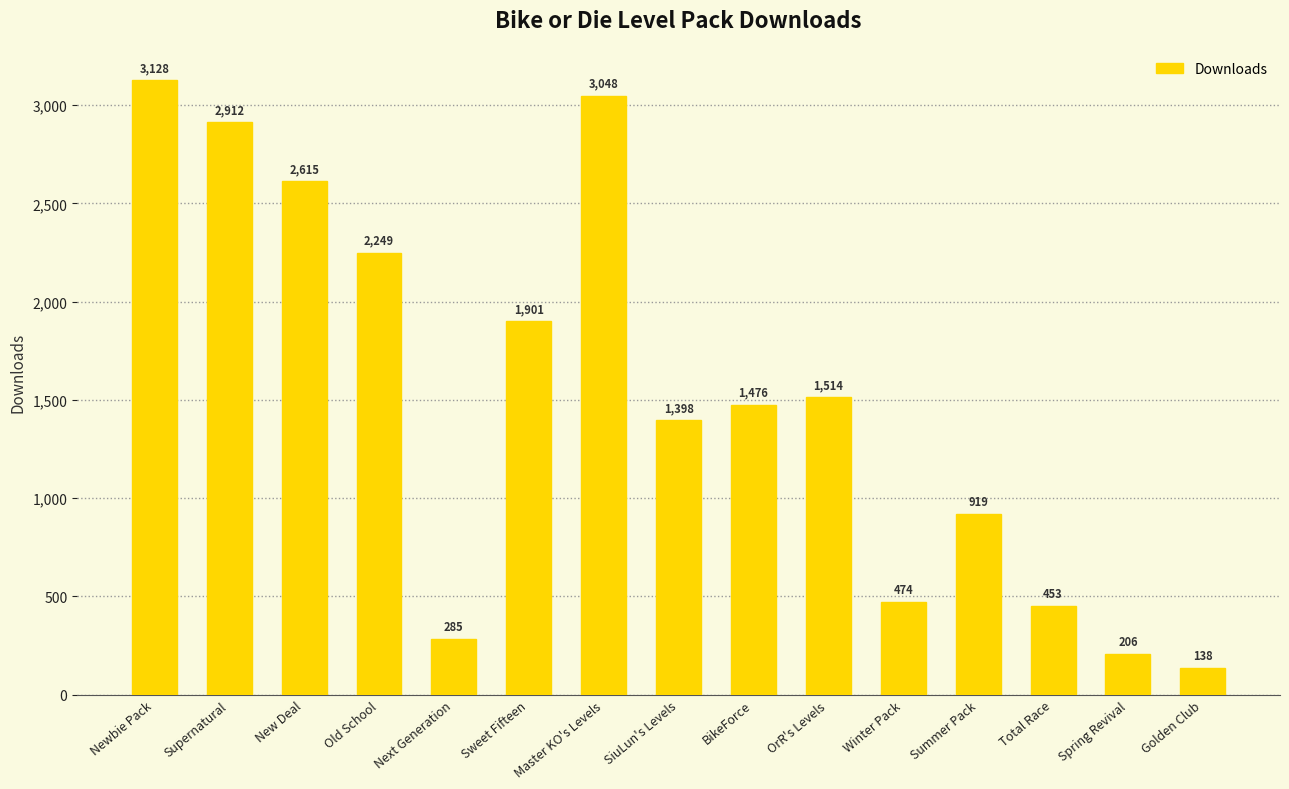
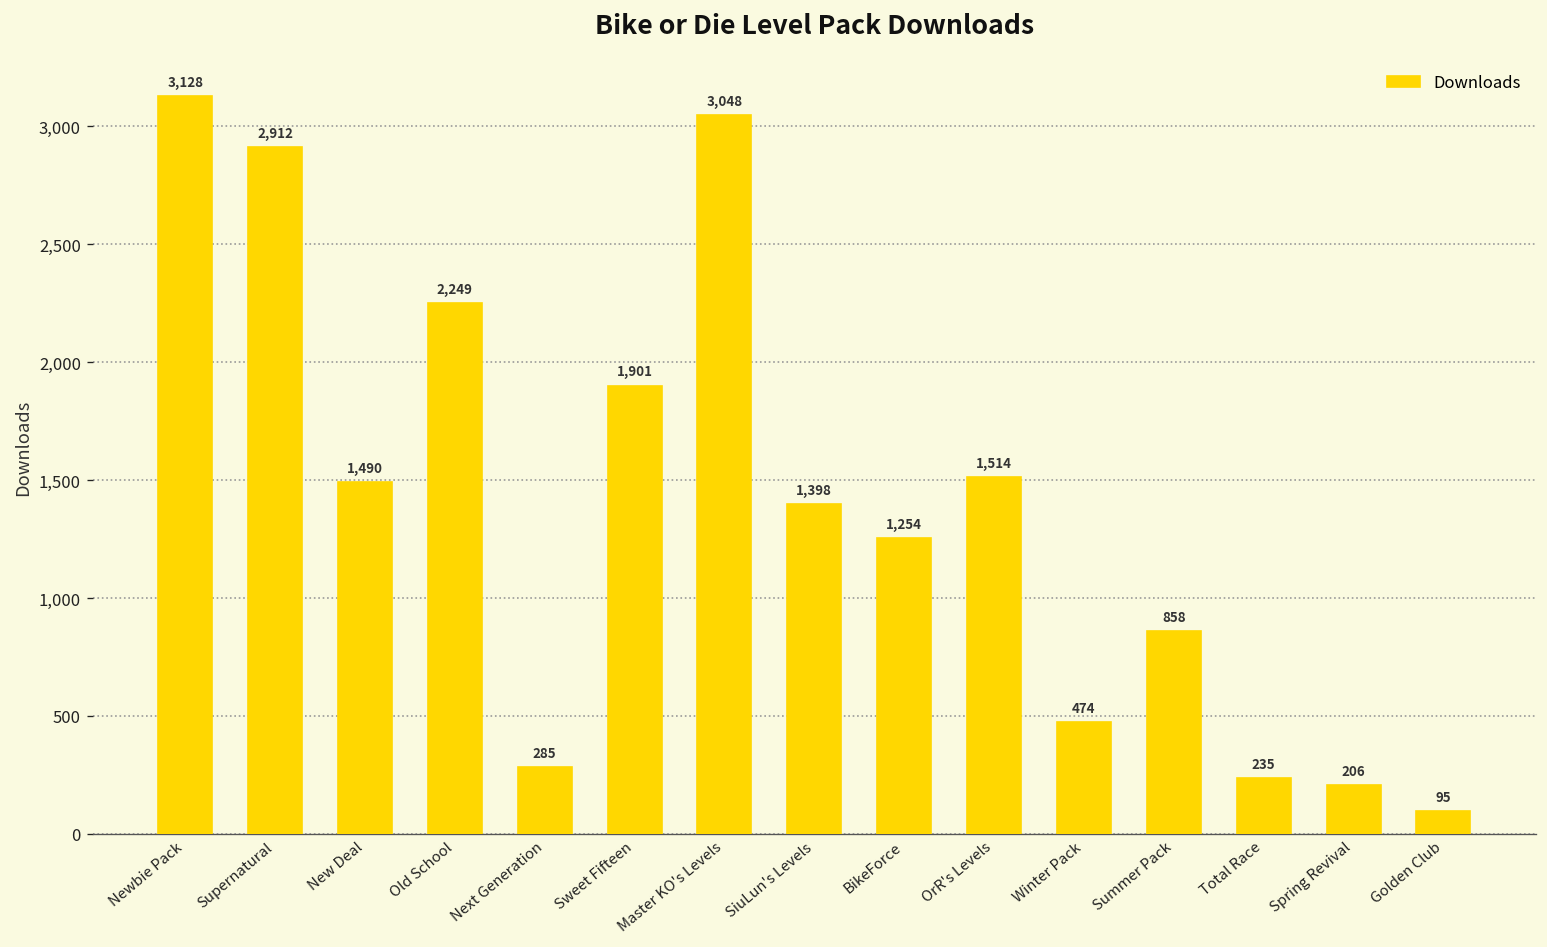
  {
    "Newbie Pack": "3,128",
    "Supernatural": "2,912",
-   "New Deal": "2,615",
+   "New Deal": "1,490",
    "Old School": "2,249",
    "Next Generation": "285",
    "Sweet Fifteen": "1,901",
    "Master KO's Levels": "3,048",
    "SiuLun's Levels": "1,398",
-   "BikeForce": "1,476",
+   "BikeForce": "1,254",
    "OrR's Levels": "1,514",
    "Winter Pack": "474",
-   "Summer Pack": "919",
-   "Total Race": "453",
+   "Summer Pack": "858",
+   "Total Race": "235",
    "Spring Revival": "206",
-   "Golden Club": "138"
+   "Golden Club": "95"
  }
